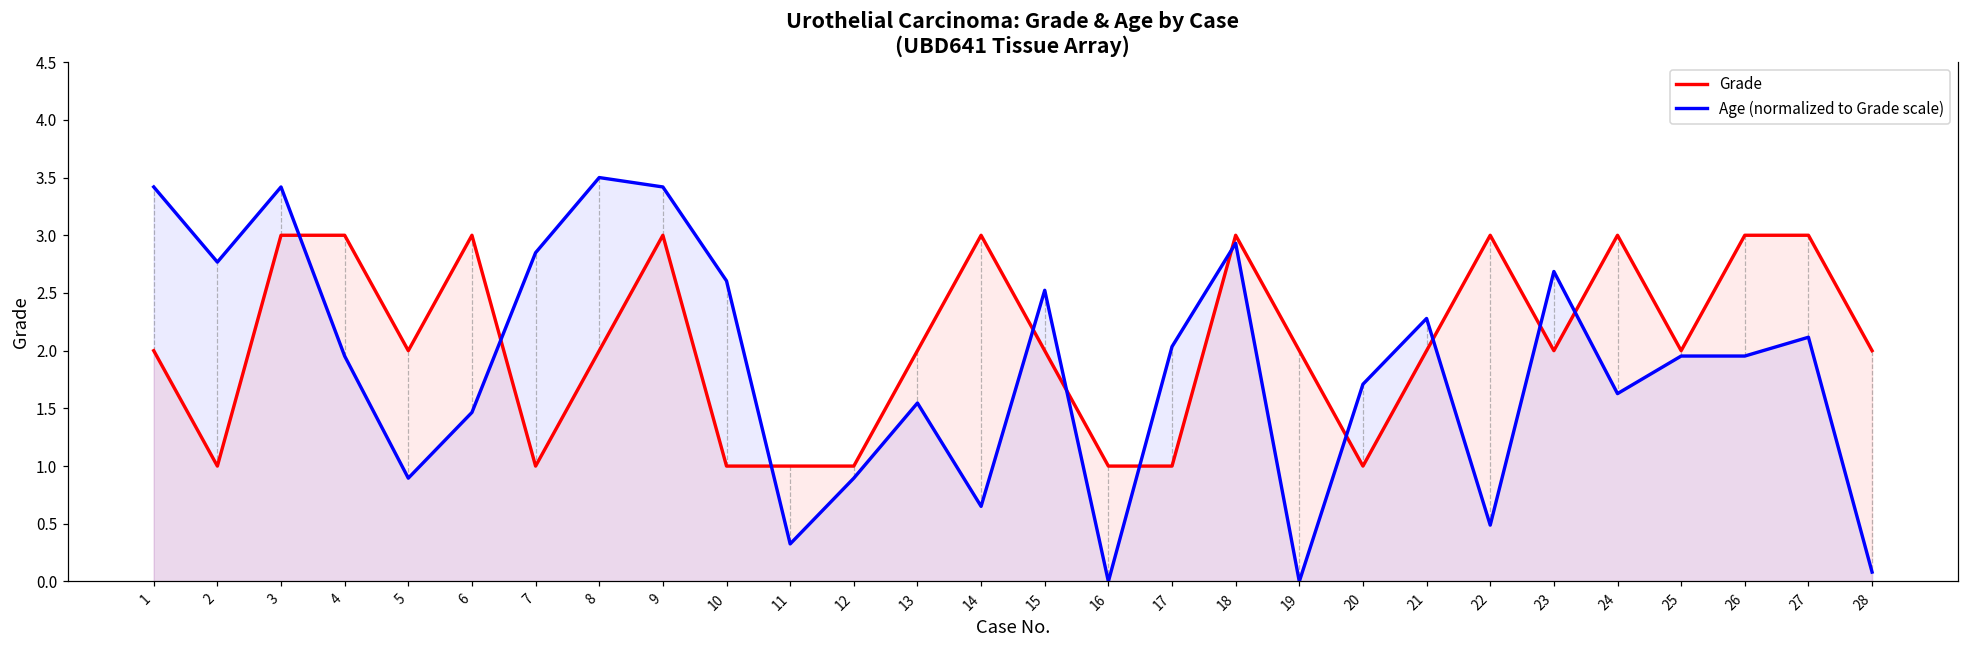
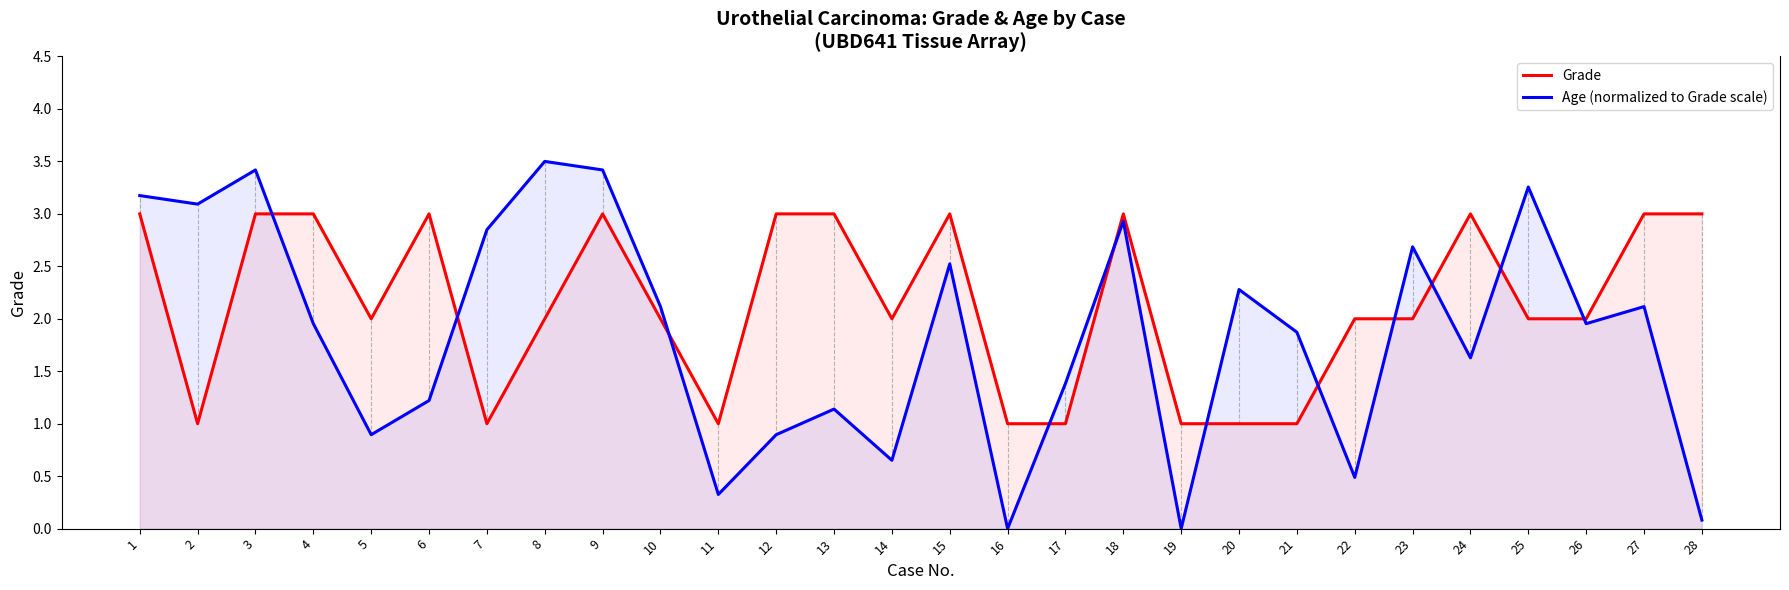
  {
    "Grade": {
-     "1": 2,
-     "10": 1,
-     "12": 1,
-     "13": 2,
-     "14": 3,
-     "15": 2,
-     "19": 2,
-     "21": 2,
-     "22": 3,
-     "26": 3,
-     "28": 2
+     "1": 3,
+     "10": 2,
+     "12": 3,
+     "13": 3,
+     "14": 2,
+     "15": 3,
+     "19": 1,
+     "21": 1,
+     "22": 2,
+     "26": 2,
+     "28": 3
    },
    "Age (normalized to Grade scale)": {
-     "1": 3.42,
-     "2": 2.77,
-     "6": 1.47,
-     "10": 2.60,
-     "13": 1.55,
-     "17": 2.03,
-     "20": 1.71,
-     "21": 2.28,
-     "25": 1.95
+     "1": 3.17,
+     "2": 3.09,
+     "6": 1.22,
+     "10": 2.12,
+     "13": 1.14,
+     "17": 1.38,
+     "20": 2.28,
+     "21": 1.87,
+     "25": 3.26
    }
  }
